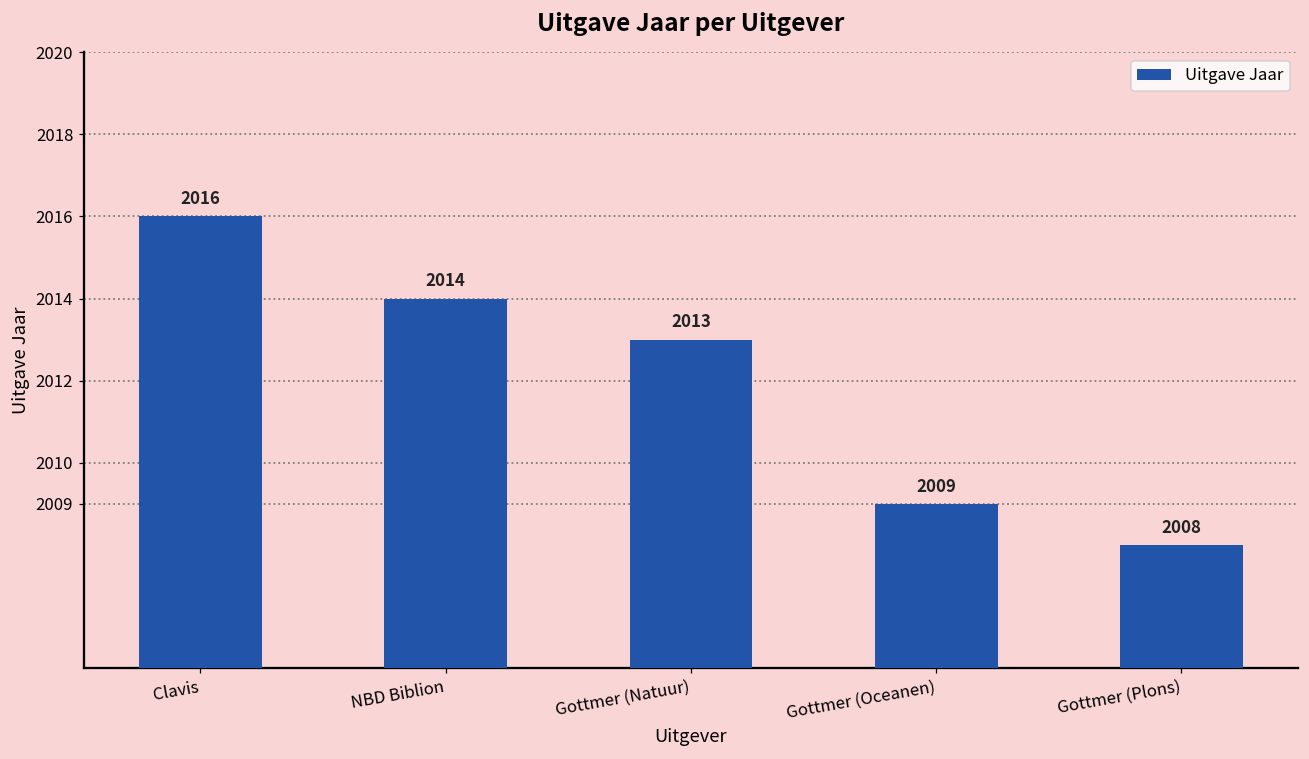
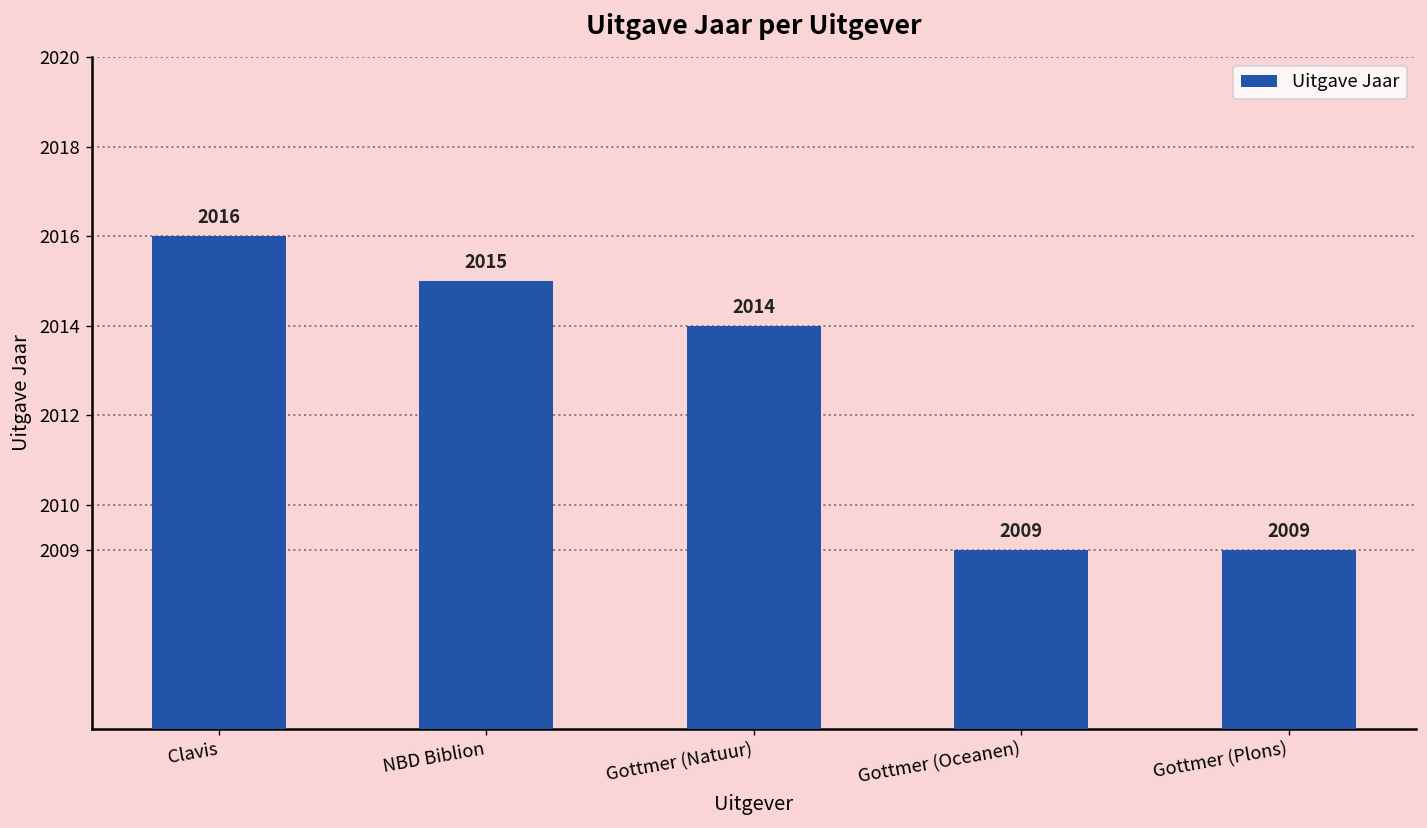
  {
    "Clavis": 2016,
-   "NBD Biblion": 2014,
-   "Gottmer (Natuur)": 2013,
+   "NBD Biblion": 2015,
+   "Gottmer (Natuur)": 2014,
    "Gottmer (Oceanen)": 2009,
-   "Gottmer (Plons)": 2008
+   "Gottmer (Plons)": 2009
  }
